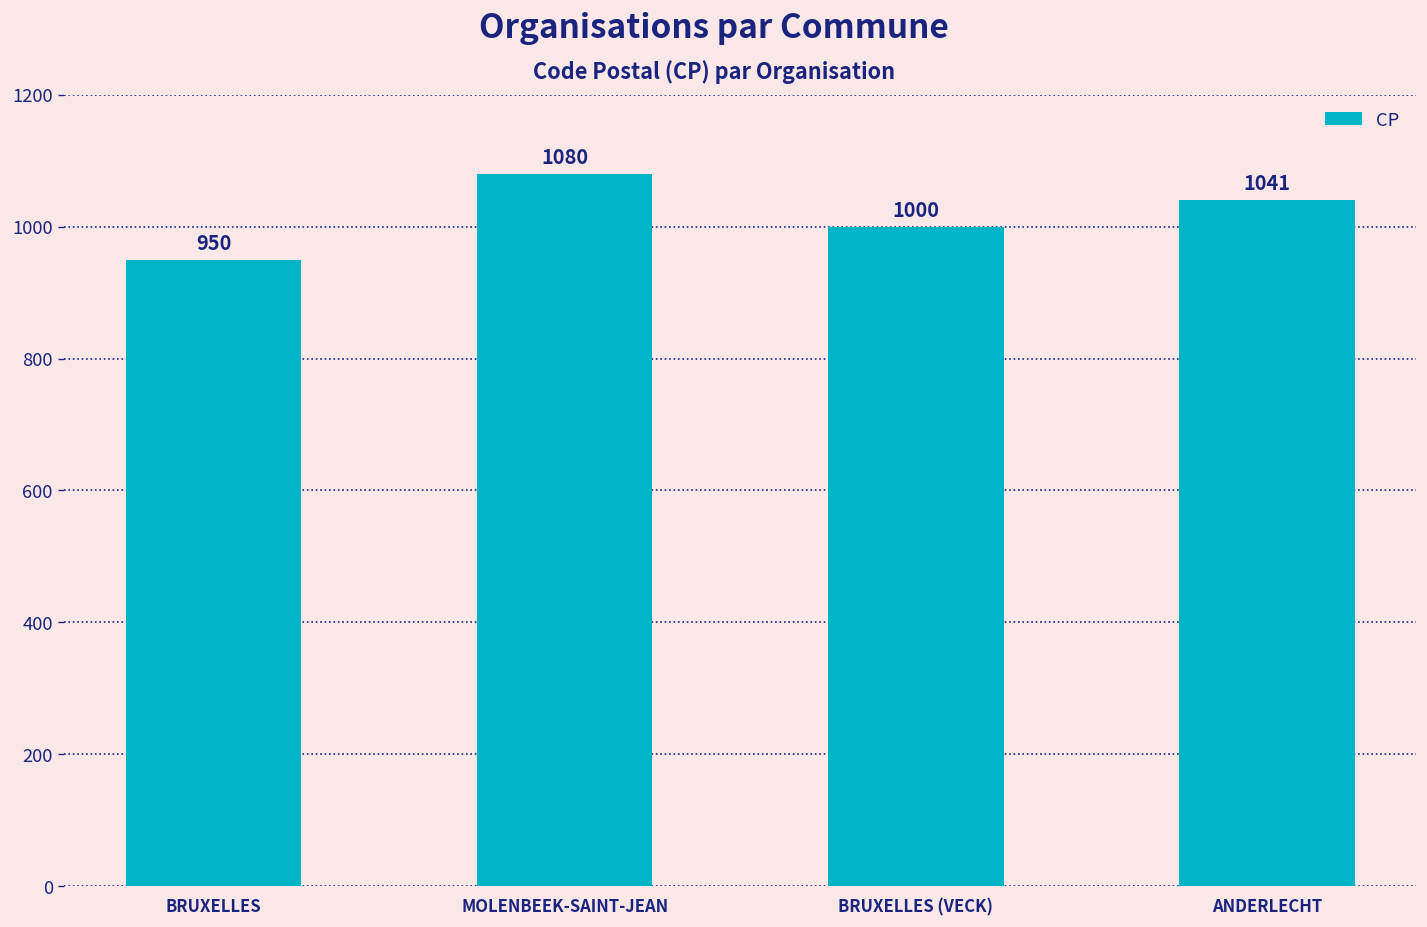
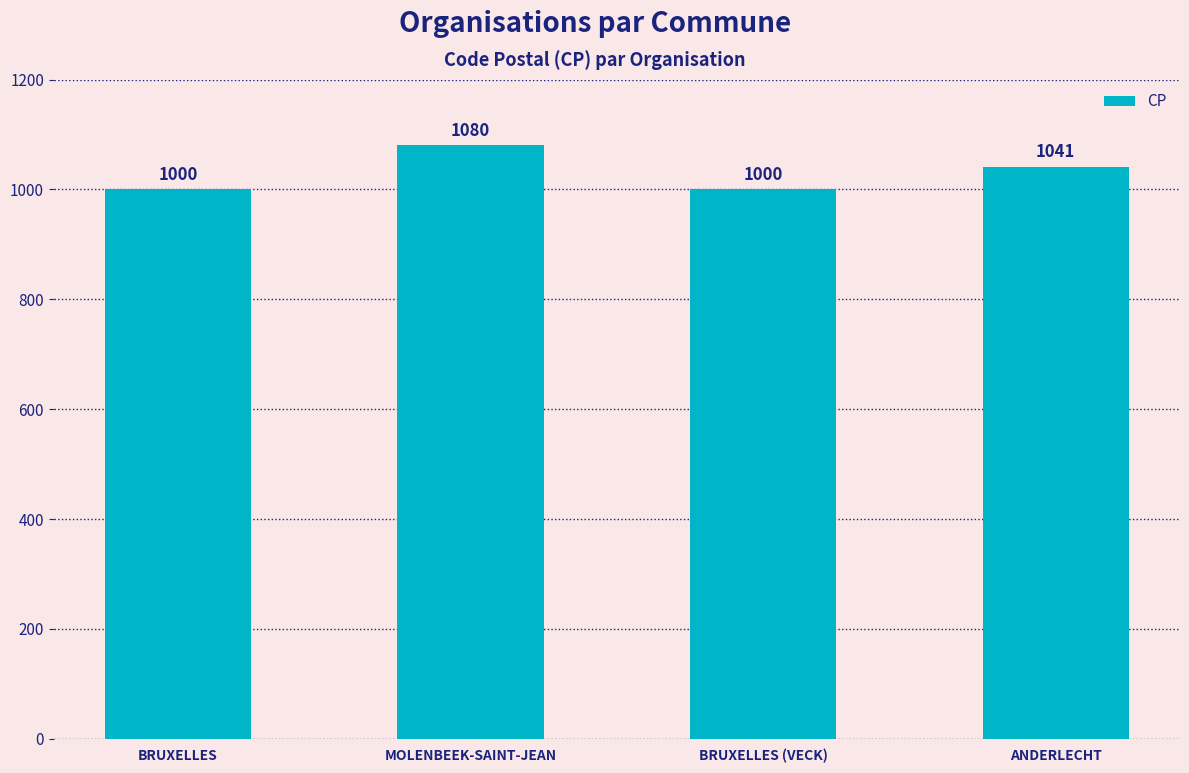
  {
-   "BRUXELLES": 950,
+   "BRUXELLES": 1000,
    "MOLENBEEK-SAINT-JEAN": 1080,
    "BRUXELLES (VECK)": 1000,
    "ANDERLECHT": 1041
  }
